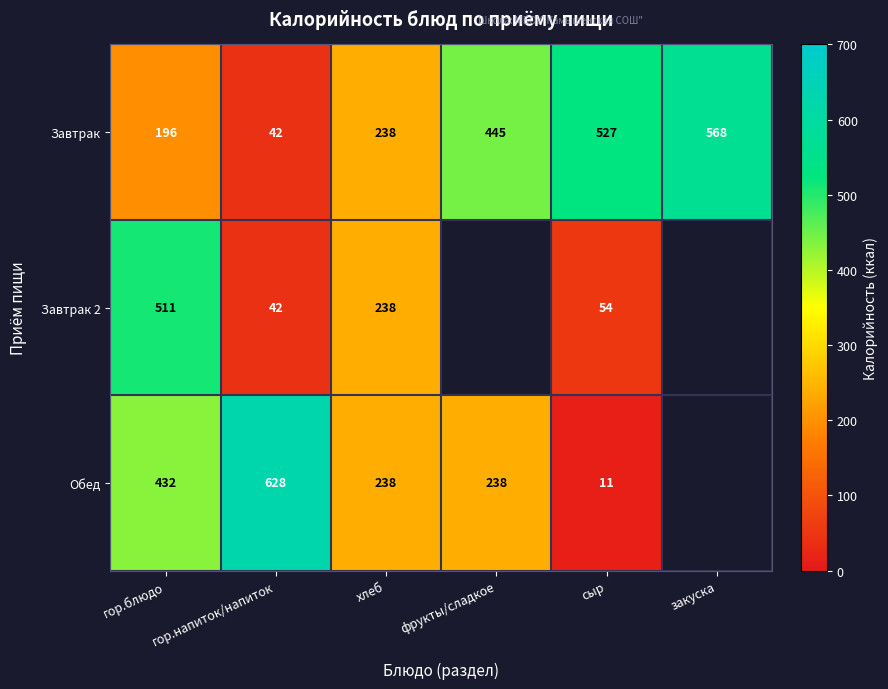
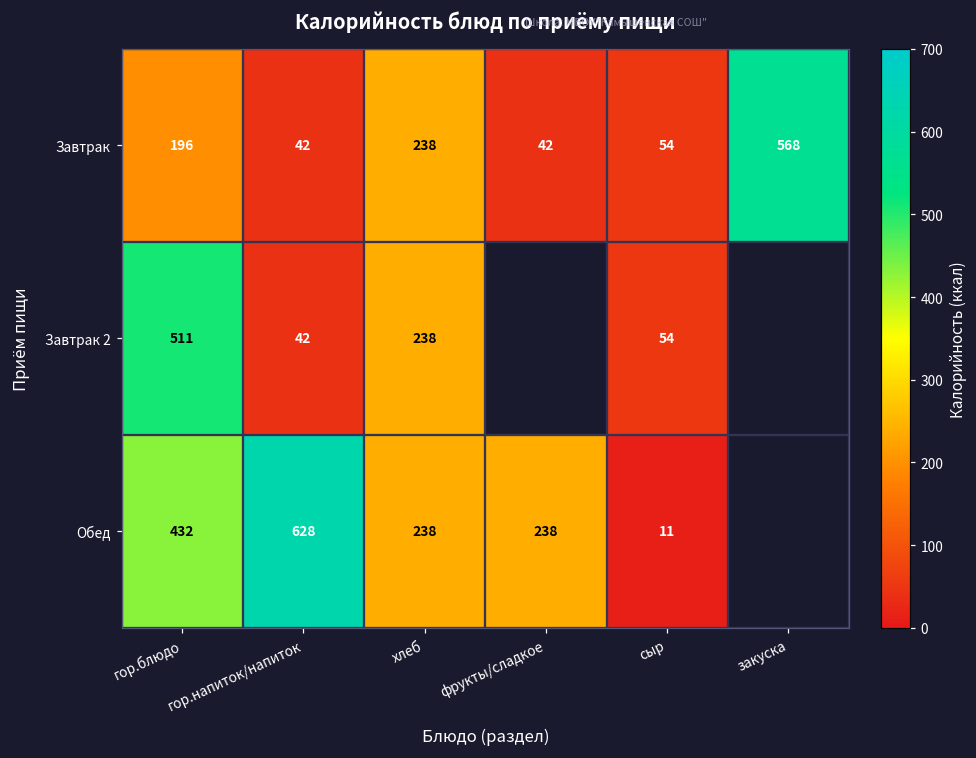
  {
    "Завтрак": {
      "гор.блюдо": 196,
      "гор.напиток/напиток": 42,
      "хлеб": 238,
-     "фрукты/сладкое": 445,
-     "сыр": 527,
+     "фрукты/сладкое": 42,
+     "сыр": 54,
      "закуска": 568
    },
    "Завтрак 2": {
      "гор.блюдо": 511,
      "гор.напиток/напиток": 42,
      "хлеб": 238,
      "сыр": 54
    },
    "Обед": {
      "гор.блюдо": 432,
      "гор.напиток/напиток": 628,
      "хлеб": 238,
      "фрукты/сладкое": 238,
      "сыр": 11
    }
  }
